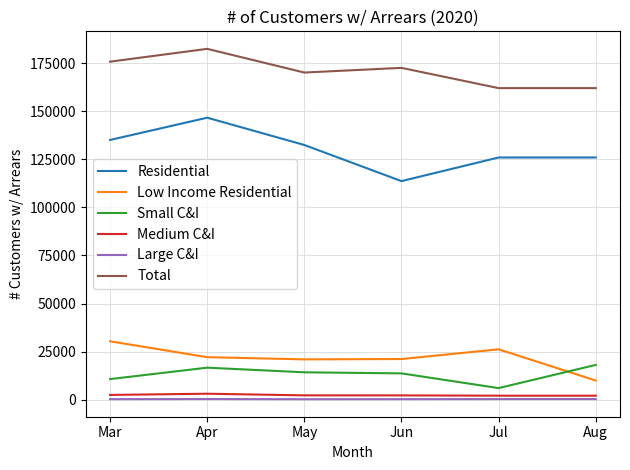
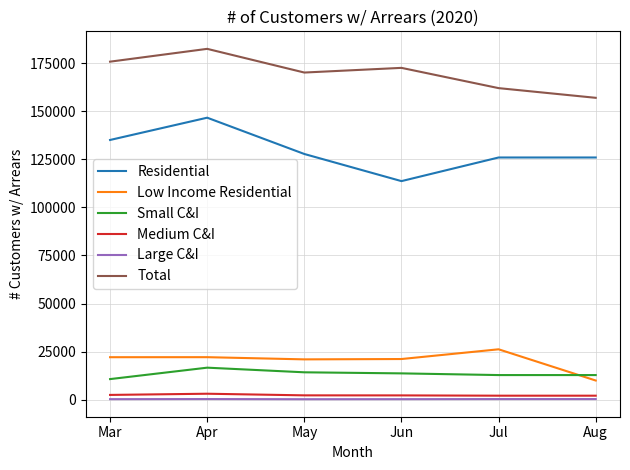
  {
    "Residential": {
      "Mar": 135000,
      "Apr": 147000,
-     "May": 132000,
+     "May": 128000,
      "Jun": 114000,
      "Jul": 126000,
      "Aug": 126000
    },
    "Low Income Residential": {
-     "Mar": 30000,
+     "Mar": 22000,
      "Apr": 22000,
      "May": 21000,
      "Jun": 21000,
      "Jul": 26000,
      "Aug": 10000
    },
    "Small C&I": {
      "Mar": 11000,
      "Apr": 17000,
      "May": 14000,
      "Jun": 14000,
-     "Jul": 6000,
-     "Aug": 18000
+     "Jul": 13000,
+     "Aug": 13000
    },
    "Medium C&I": {
      "Mar": 2000,
      "Apr": 3000,
      "May": 2000,
      "Jun": 2000,
      "Jul": 2000,
      "Aug": 2000
    },
    "Large C&I": {
      "Mar": 0,
      "Apr": 0,
      "May": 0,
      "Jun": 0,
      "Jul": 0,
      "Aug": 0
    },
    "Total": {
      "Mar": 176000,
      "Apr": 182000,
      "May": 170000,
      "Jun": 173000,
      "Jul": 162000,
-     "Aug": 162000
+     "Aug": 157000
    }
  }
